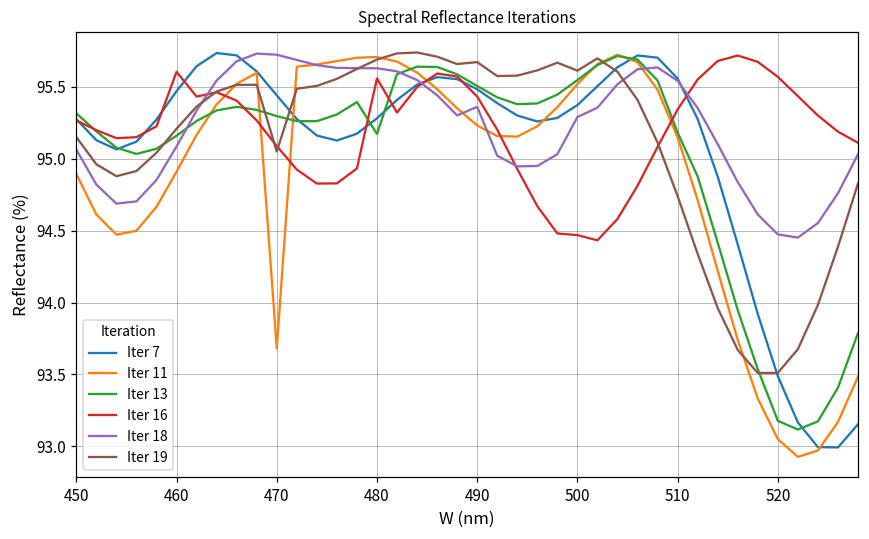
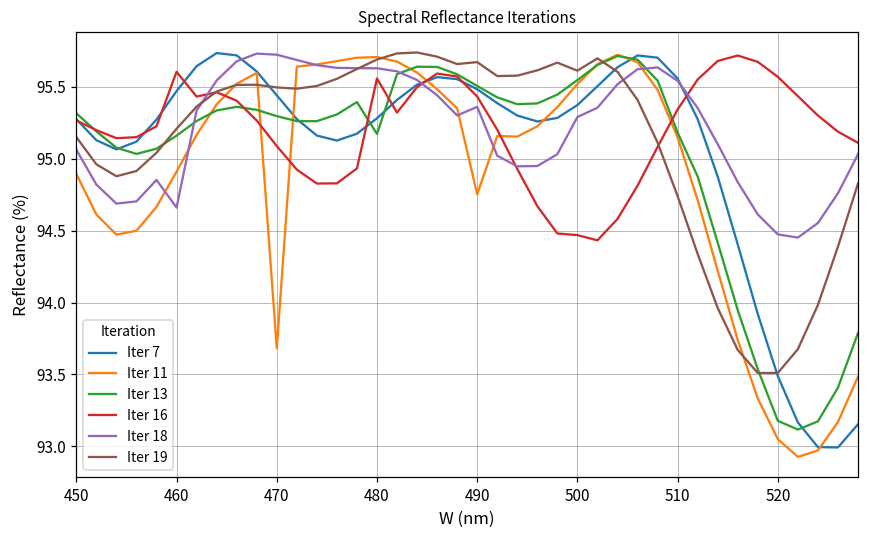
  {
    "Iter 7": {
      "460": 95.47,
      "470": 95.44,
      "480": 95.28,
      "490": 95.48,
      "500": 95.37,
      "520": 93.49
    },
    "Iter 11": {
      "450": 94.89,
      "460": 94.91,
      "470": 93.68,
-     "490": 95.23,
+     "490": 94.75,
      "500": 95.52,
      "510": 95.15,
      "520": 93.05
    },
    "Iter 13": {
      "450": 95.32,
      "460": 95.16,
      "470": 95.30,
      "480": 95.17,
      "490": 95.51,
      "500": 95.55,
      "510": 95.18,
      "520": 93.18
    },
    "Iter 16": {
      "460": 95.60,
      "470": 95.09,
      "480": 95.56,
      "490": 95.43,
      "500": 94.47,
      "510": 95.34,
      "520": 95.57
    },
    "Iter 18": {
      "450": 95.06,
-     "460": 95.09,
+     "460": 94.66,
      "470": 95.72,
      "480": 95.63,
      "490": 95.36,
      "500": 95.29,
      "520": 94.47
    },
    "Iter 19": {
      "450": 95.15,
      "460": 95.21,
-     "470": 95.05,
+     "470": 95.50,
      "490": 95.67,
      "500": 95.61,
      "510": 94.74,
      "520": 93.51
    }
  }
